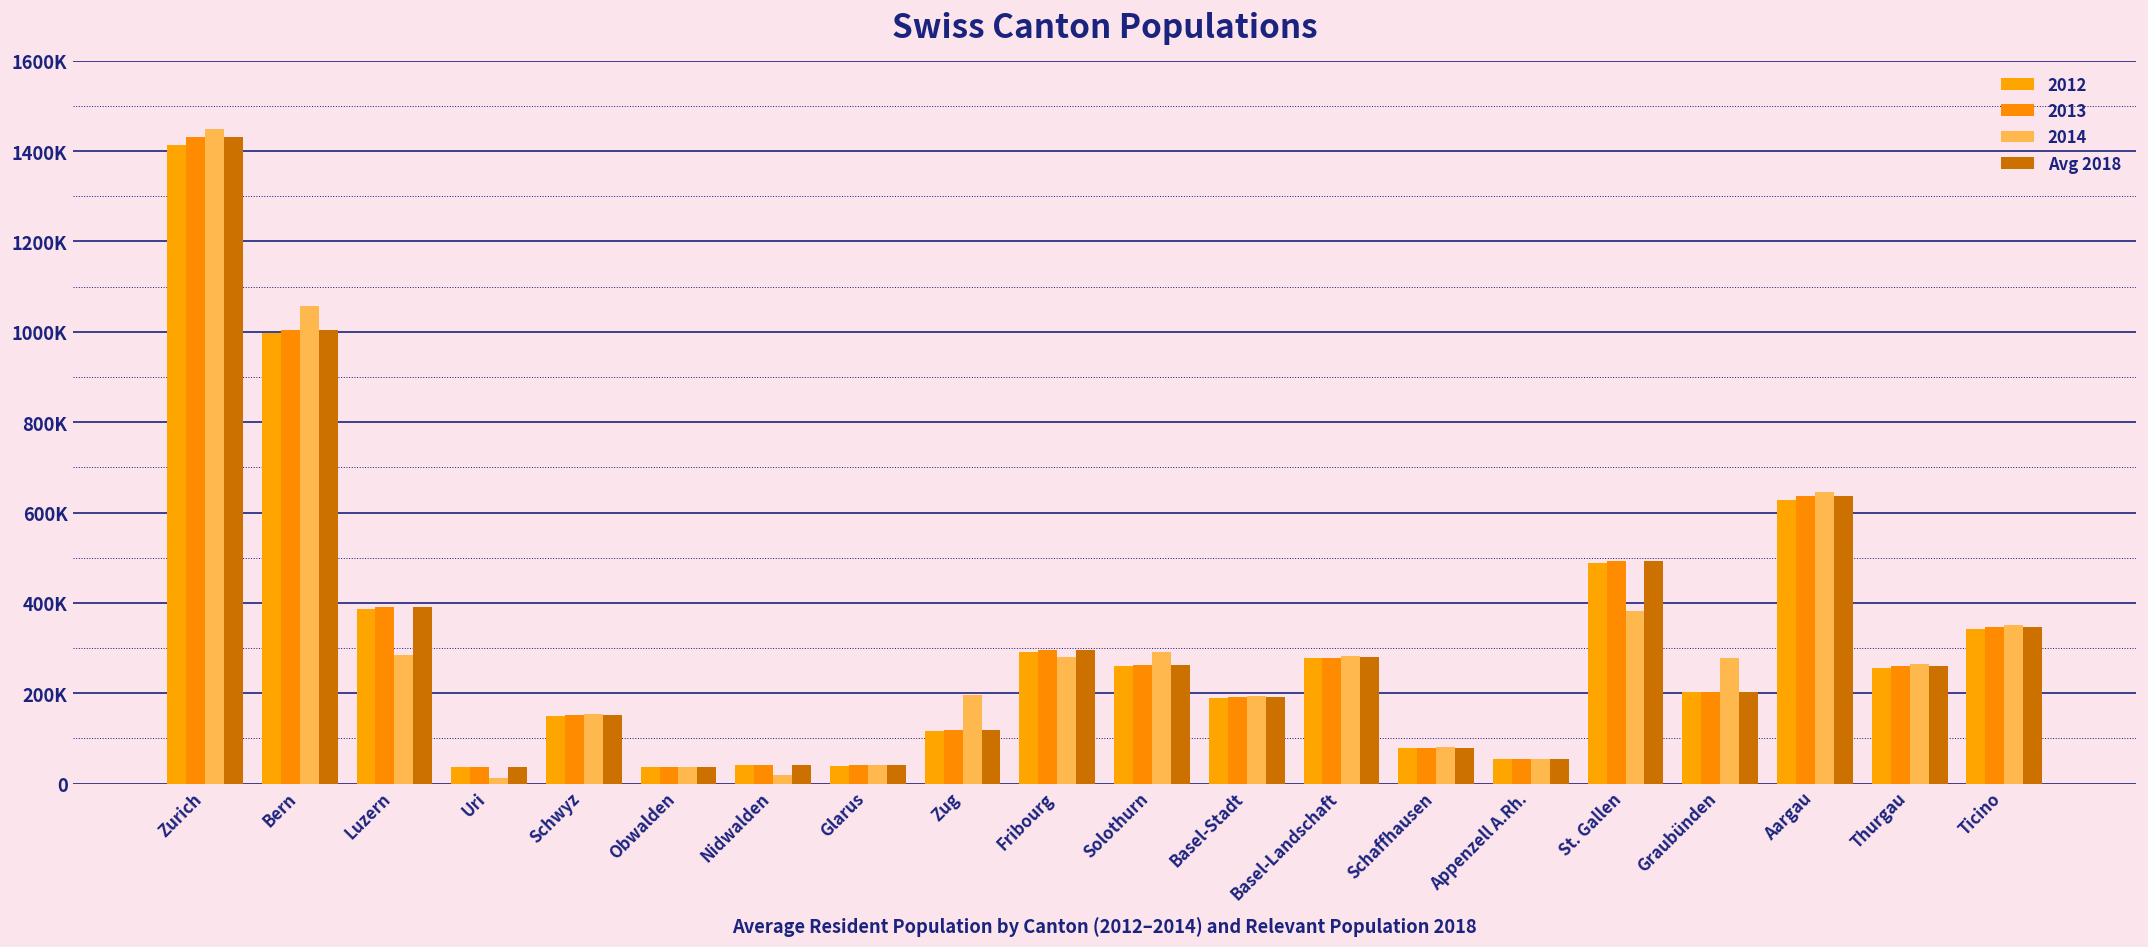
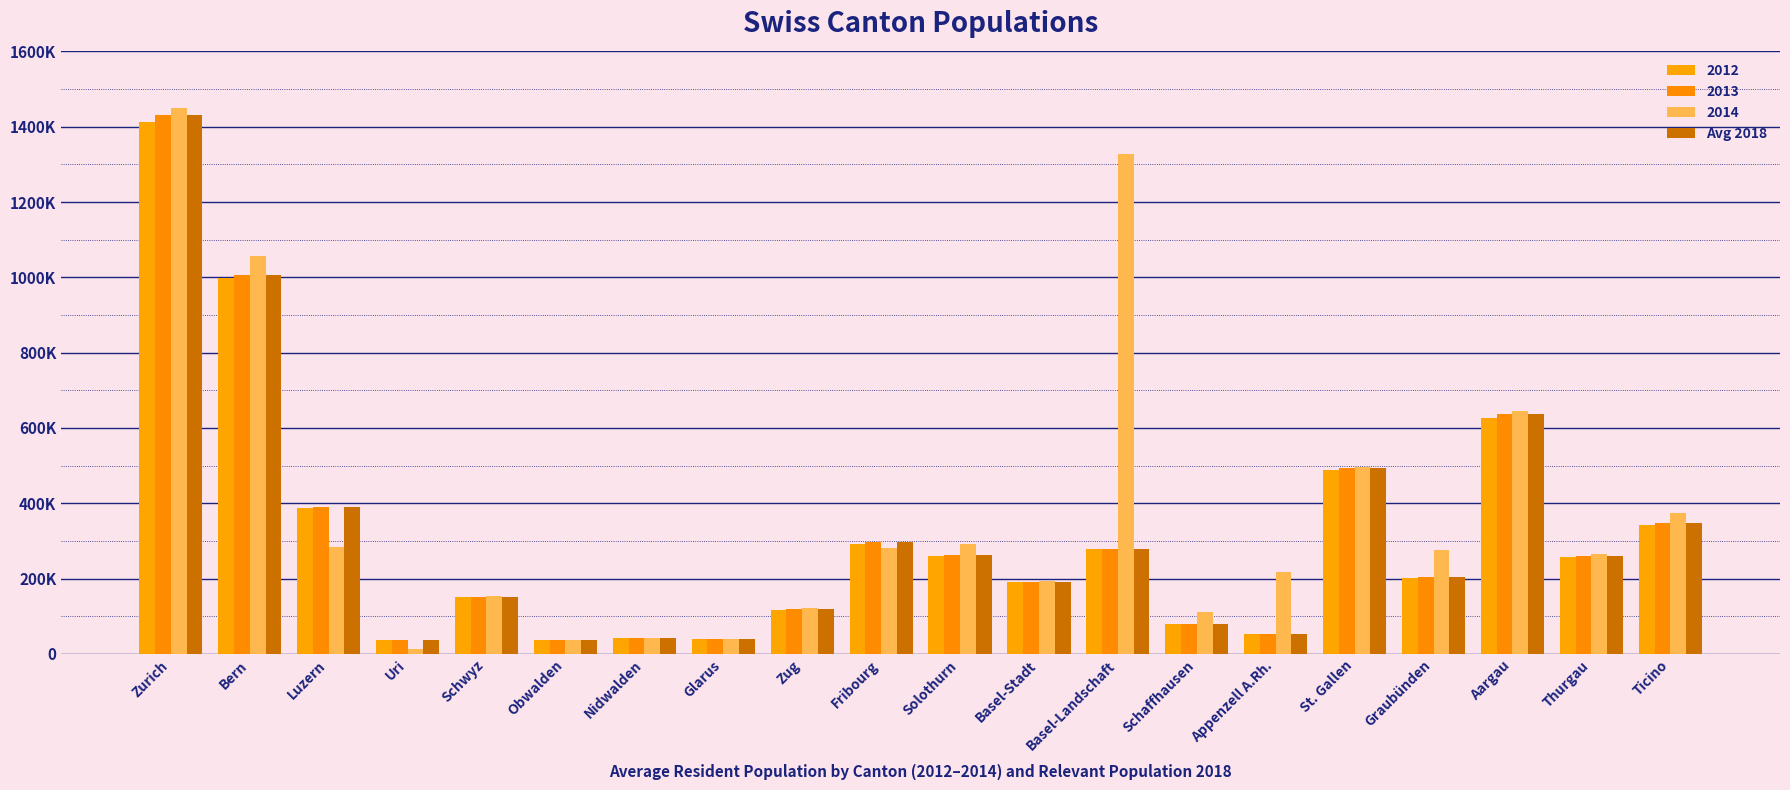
  {
    "2014": {
      "Zurich": 1450000,
      "Bern": 1060000,
      "Luzern": 280000,
      "Uri": 10000,
      "Schwyz": 150000,
      "Obwalden": 40000,
-     "Nidwalden": 20000,
+     "Nidwalden": 40000,
      "Glarus": 40000,
-     "Zug": 200000,
+     "Zug": 120000,
      "Fribourg": 280000,
      "Solothurn": 290000,
      "Basel-Stadt": 190000,
-     "Basel-Landschaft": 280000,
-     "Schaffhausen": 80000,
-     "Appenzell A.Rh.": 50000,
-     "St. Gallen": 380000,
+     "Basel-Landschaft": 1330000,
+     "Schaffhausen": 110000,
+     "Appenzell A.Rh.": 220000,
+     "St. Gallen": 500000,
      "Graubünden": 280000,
      "Aargau": 650000,
      "Thurgau": 260000,
-     "Ticino": 350000
+     "Ticino": 380000
    }
  }
